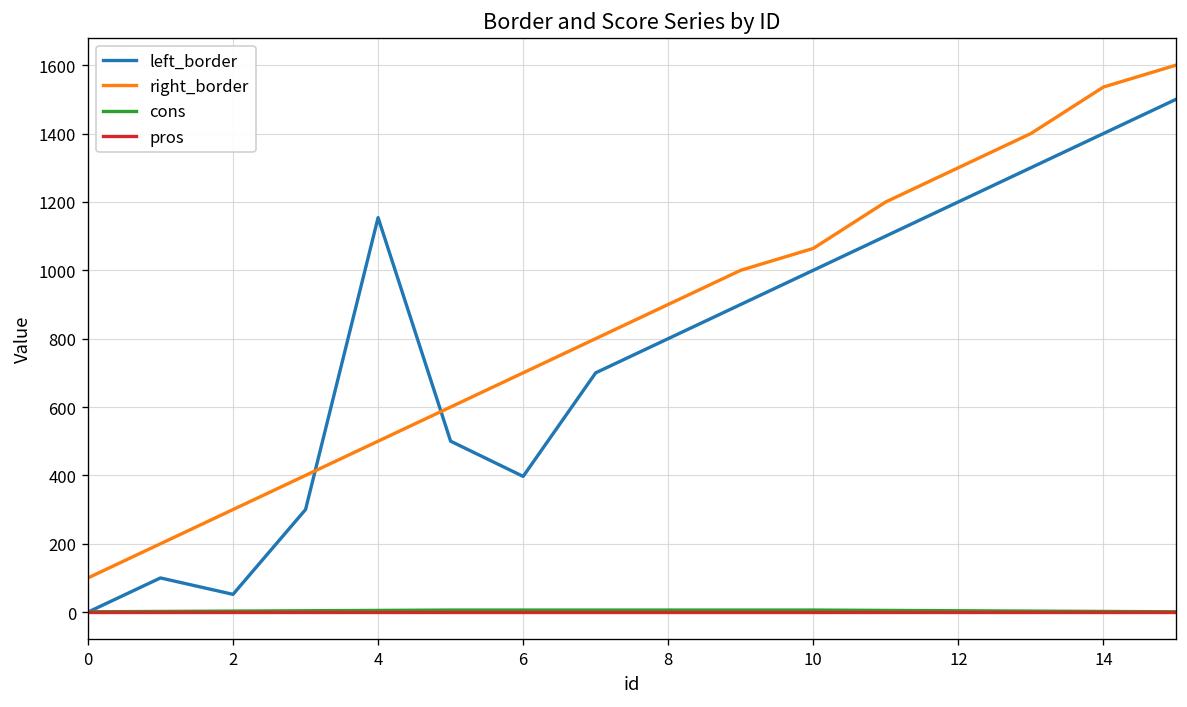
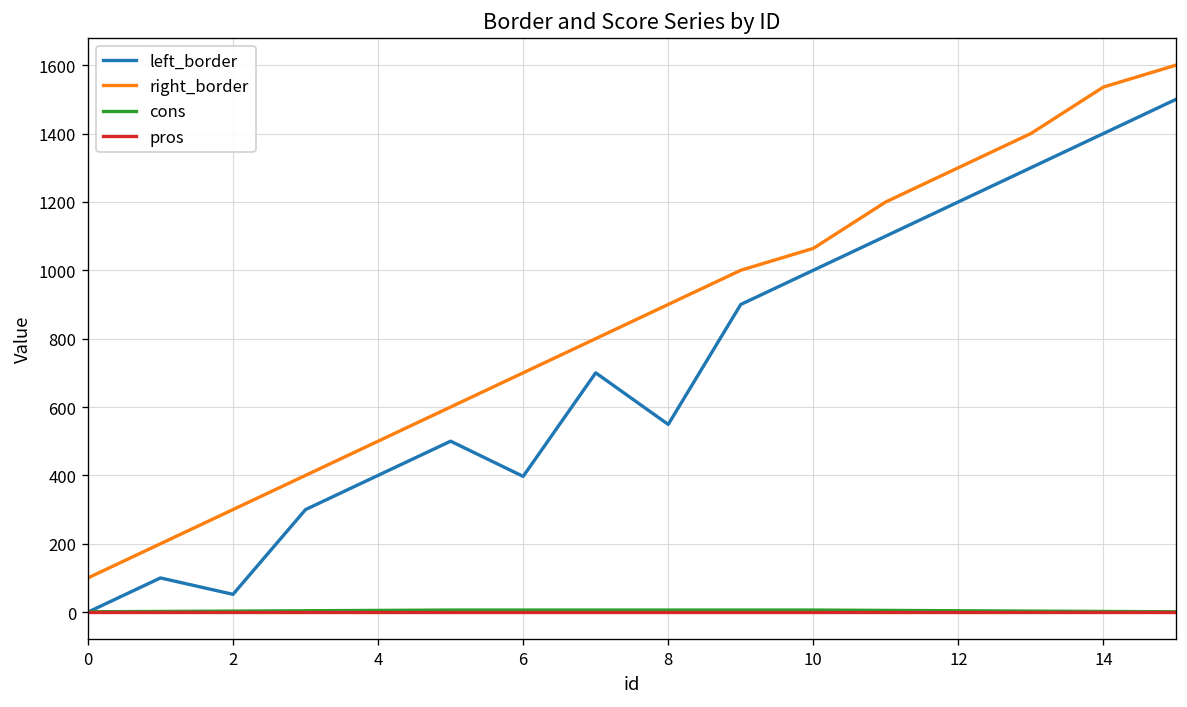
  {
    "left_border": {
      "2": 50,
-     "4": 1150,
+     "4": 400,
      "6": 400,
-     "8": 800,
+     "8": 550,
      "10": 1000,
      "12": 1200,
      "14": 1400
    },
    "right_border": {
      "0": 100,
      "2": 300,
      "4": 500,
      "6": 700,
      "8": 900,
      "10": 1060,
      "12": 1300,
      "14": 1540
    }
  }
